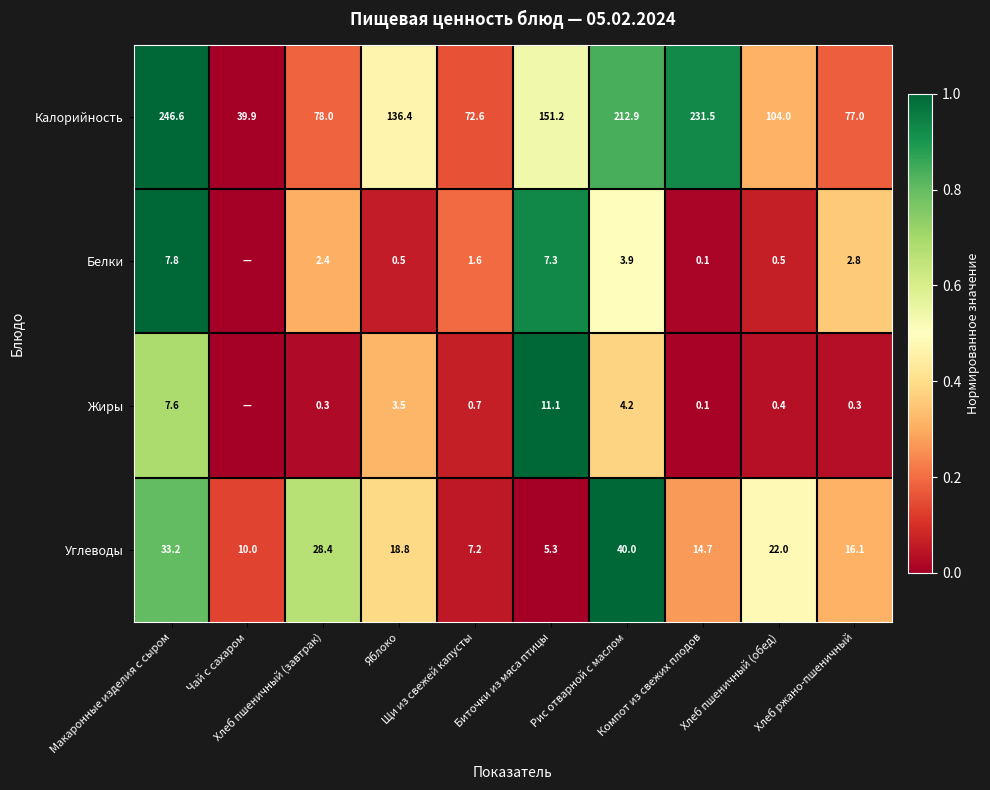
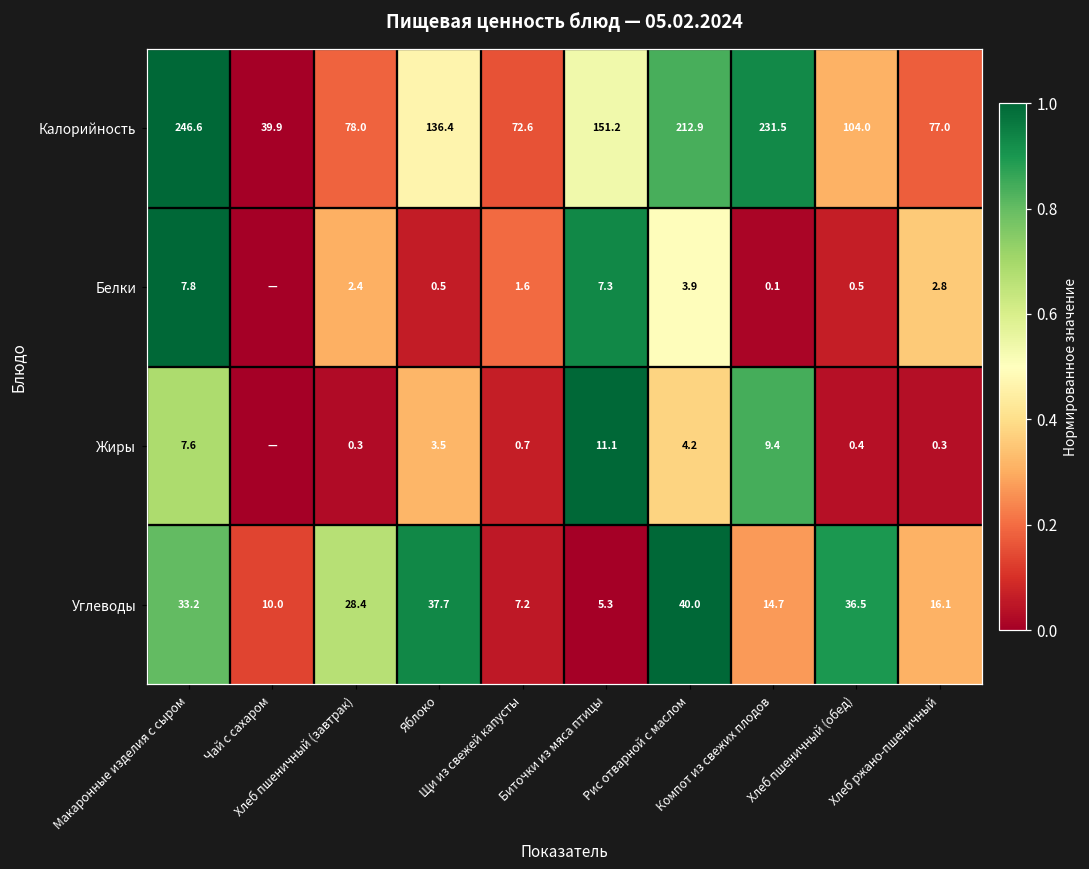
  {
    "Калорийность": {
      "Макаронные изделия с сыром": 246.6,
      "Чай с сахаром": 39.9,
      "Хлеб пшеничный (завтрак)": 78.0,
      "Яблоко": 136.4,
      "Щи из свежей капусты": 72.6,
      "Биточки из мяса птицы": 151.2,
      "Рис отварной с маслом": 212.9,
      "Компот из свежих плодов": 231.5,
      "Хлеб пшеничный (обед)": 104.0,
      "Хлеб ржано-пшеничный": 77.0
    },
    "Белки": {
      "Макаронные изделия с сыром": 7.8,
      "Хлеб пшеничный (завтрак)": 2.4,
      "Яблоко": 0.5,
      "Щи из свежей капусты": 1.6,
      "Биточки из мяса птицы": 7.3,
      "Рис отварной с маслом": 3.9,
      "Компот из свежих плодов": 0.1,
      "Хлеб пшеничный (обед)": 0.5,
      "Хлеб ржано-пшеничный": 2.8
    },
    "Жиры": {
      "Макаронные изделия с сыром": 7.6,
      "Хлеб пшеничный (завтрак)": 0.3,
      "Яблоко": 3.5,
      "Щи из свежей капусты": 0.7,
      "Биточки из мяса птицы": 11.1,
      "Рис отварной с маслом": 4.2,
-     "Компот из свежих плодов": 0.1,
+     "Компот из свежих плодов": 9.4,
      "Хлеб пшеничный (обед)": 0.4,
      "Хлеб ржано-пшеничный": 0.3
    },
    "Углеводы": {
      "Макаронные изделия с сыром": 33.2,
      "Чай с сахаром": 10.0,
      "Хлеб пшеничный (завтрак)": 28.4,
-     "Яблоко": 18.8,
+     "Яблоко": 37.7,
      "Щи из свежей капусты": 7.2,
      "Биточки из мяса птицы": 5.3,
      "Рис отварной с маслом": 40.0,
      "Компот из свежих плодов": 14.7,
-     "Хлеб пшеничный (обед)": 22.0,
+     "Хлеб пшеничный (обед)": 36.5,
      "Хлеб ржано-пшеничный": 16.1
    }
  }
